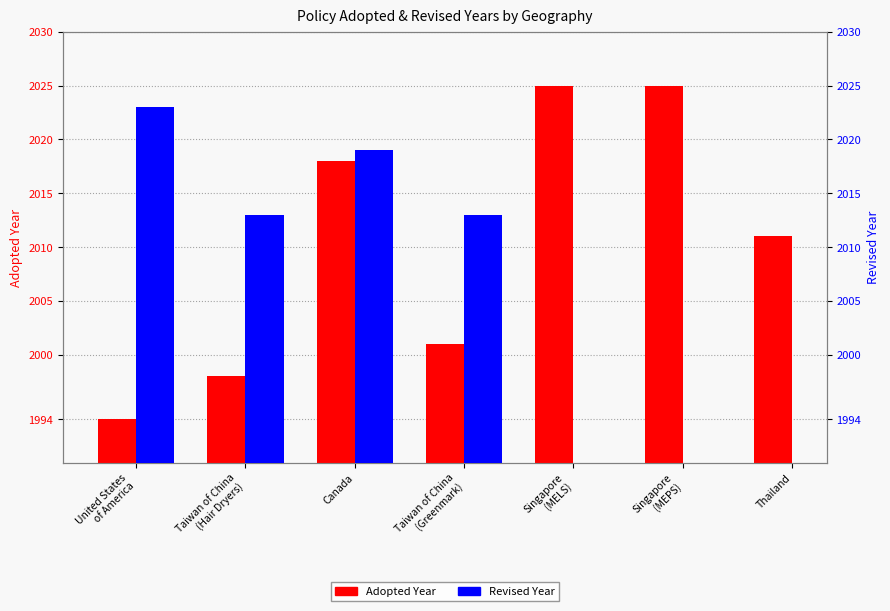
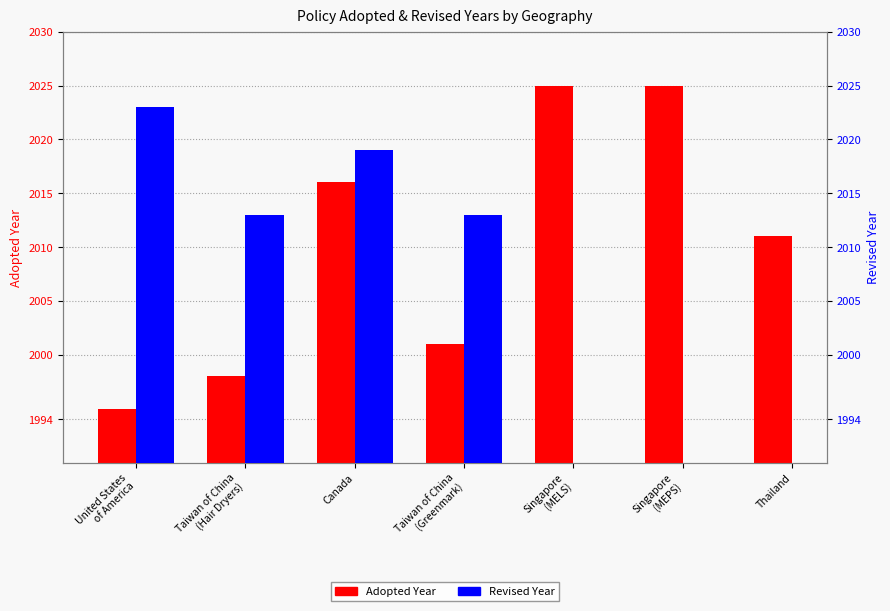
  {
    "Adopted Year": {
-     "United States of America": 1994,
+     "United States of America": 1995,
      "Taiwan of China (Hair Dryers)": 1998,
-     "Canada": 2018,
+     "Canada": 2016,
      "Taiwan of China (Greenmark)": 2001,
      "Singapore (MELS)": 2025,
      "Singapore (MEPS)": 2025,
      "Thailand": 2011
    }
  }
